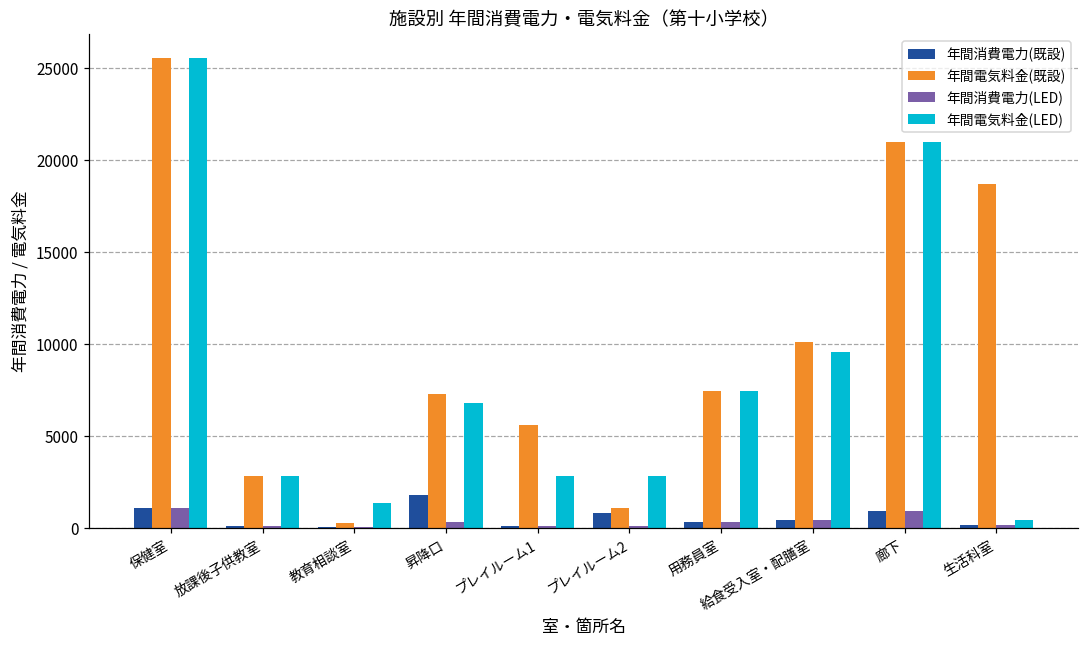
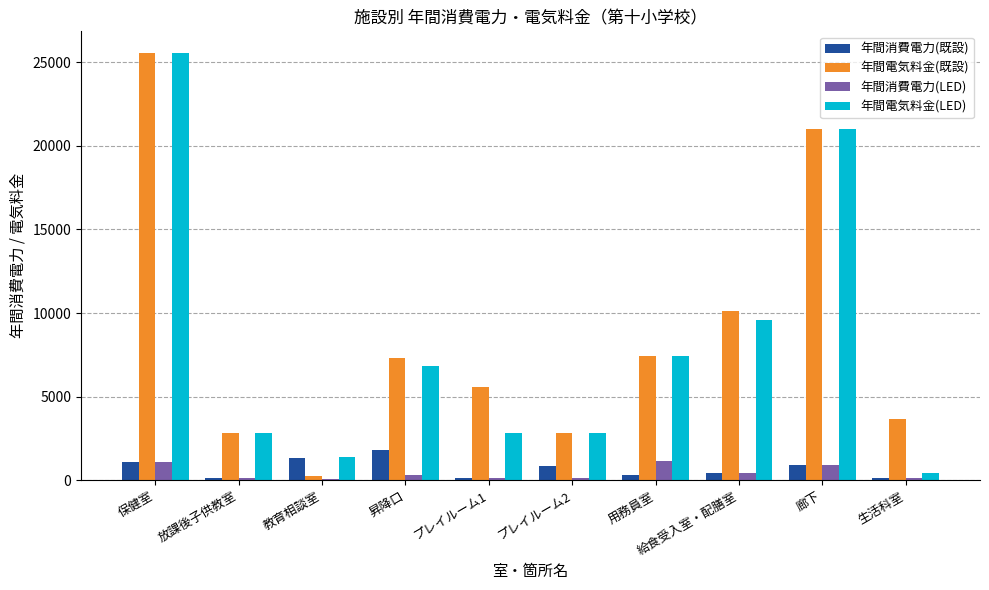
  {
    "年間消費電力(既設)": {
      "保健室": 1100,
-     "教育相談室": 100,
+     "教育相談室": 1400,
      "昇降口": 1800,
      "プレイルーム2": 800,
      "用務員室": 300,
      "給食受入室・配膳室": 400,
      "廊下": 900,
      "生活科室": 200
    },
    "年間電気料金(既設)": {
      "保健室": 25600,
      "放課後子供教室": 2800,
      "教育相談室": 300,
      "昇降口": 7300,
      "プレイルーム1": 5600,
-     "プレイルーム2": 1100,
+     "プレイルーム2": 2800,
      "用務員室": 7500,
      "給食受入室・配膳室": 10100,
      "廊下": 21000,
-     "生活科室": 18700
+     "生活科室": 3700
    },
    "年間消費電力(LED)": {
      "保健室": 1100,
      "昇降口": 300,
-     "用務員室": 300,
+     "用務員室": 1100,
      "給食受入室・配膳室": 400,
      "廊下": 900,
      "生活科室": 200
    },
    "年間電気料金(LED)": {
      "保健室": 25600,
      "放課後子供教室": 2800,
      "教育相談室": 1400,
      "昇降口": 6800,
      "プレイルーム1": 2800,
      "プレイルーム2": 2800,
      "用務員室": 7500,
      "給食受入室・配膳室": 9600,
      "廊下": 21000,
      "生活科室": 400
    }
  }
